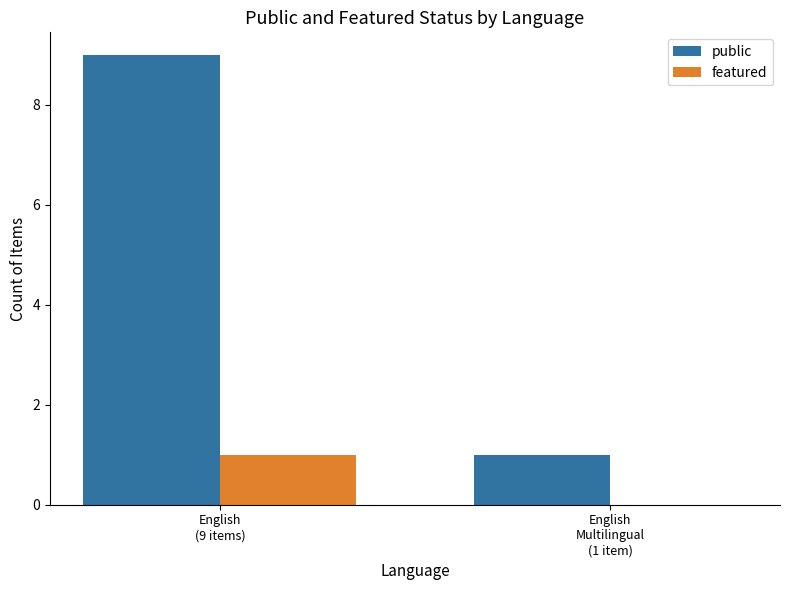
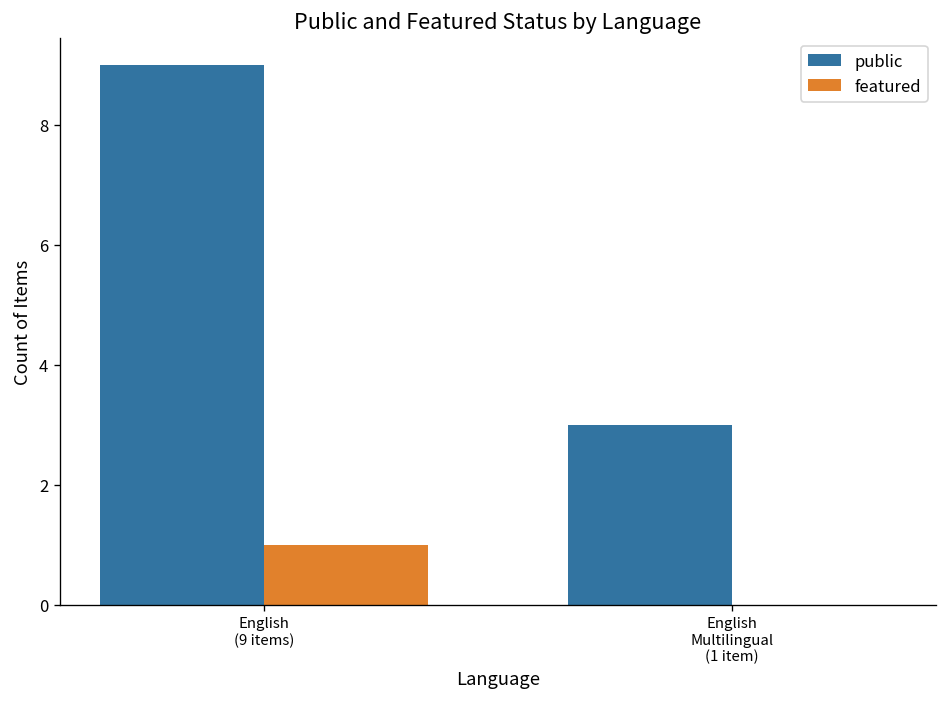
  {
    "public": {
      "English (9 items)": 9,
-     "English Multilingual (1 item)": 1
+     "English Multilingual (1 item)": 3
    },
    "featured": {
      "English (9 items)": 1,
      "English Multilingual (1 item)": 0
    }
  }
